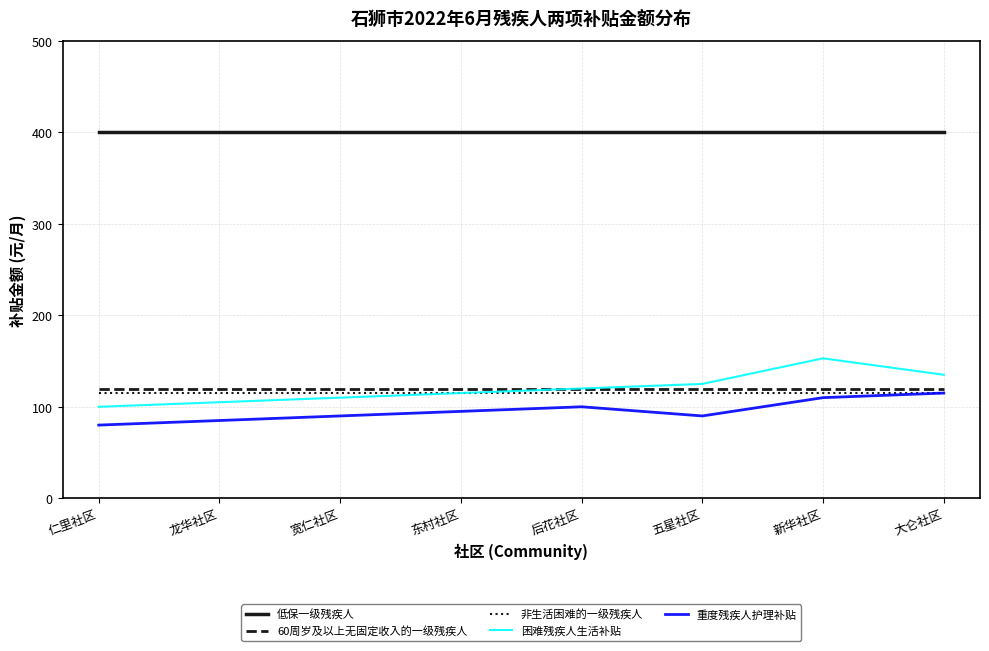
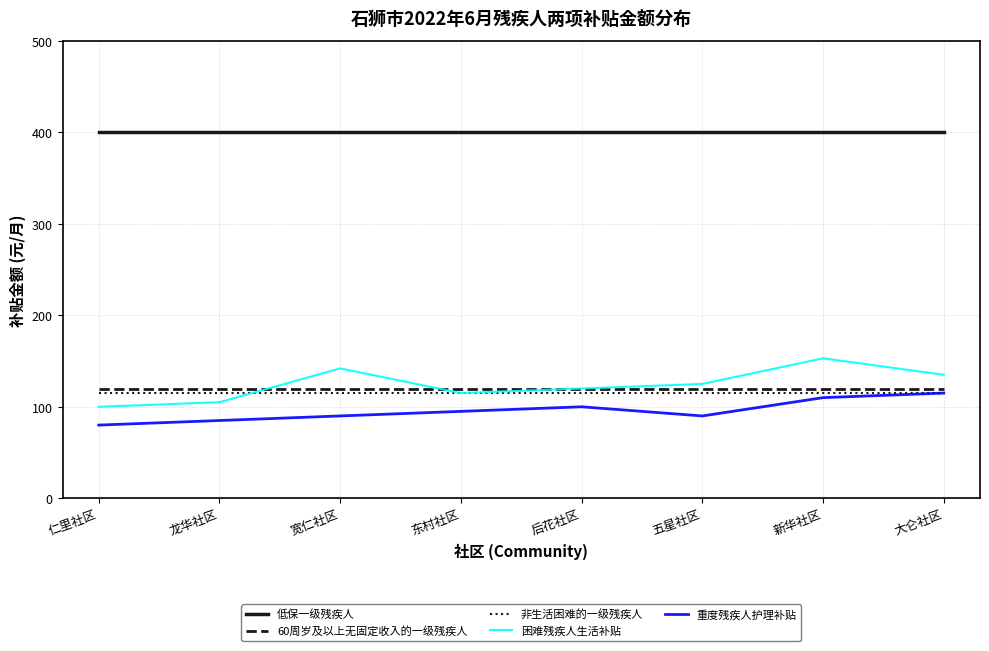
  {
    "困难残疾人生活补贴": {
      "仁里社区": 100,
      "龙华社区": 110,
-     "宽仁社区": 110,
+     "宽仁社区": 140,
      "五星社区": 130,
      "新华社区": 150,
      "大仑社区": 140
    },
    "重度残疾人护理补贴": {
      "仁里社区": 80,
      "龙华社区": 90,
      "宽仁社区": 90,
      "东村社区": 100,
      "后花社区": 100,
      "五星社区": 90,
      "新华社区": 110
    }
  }
